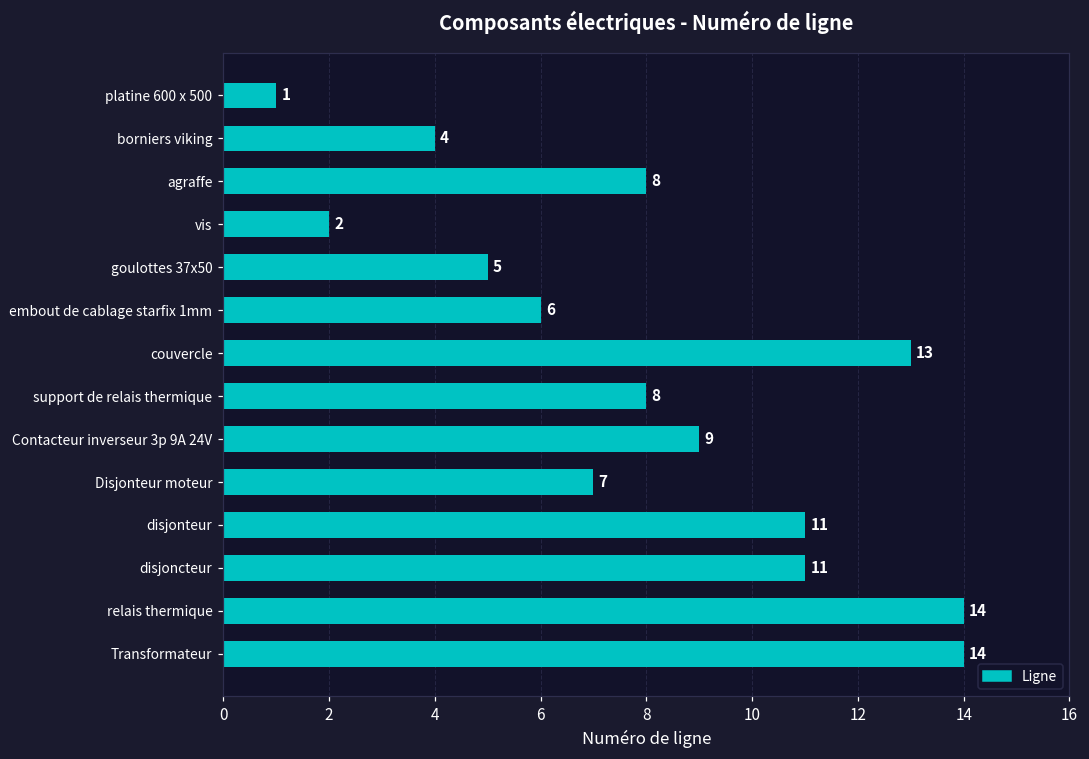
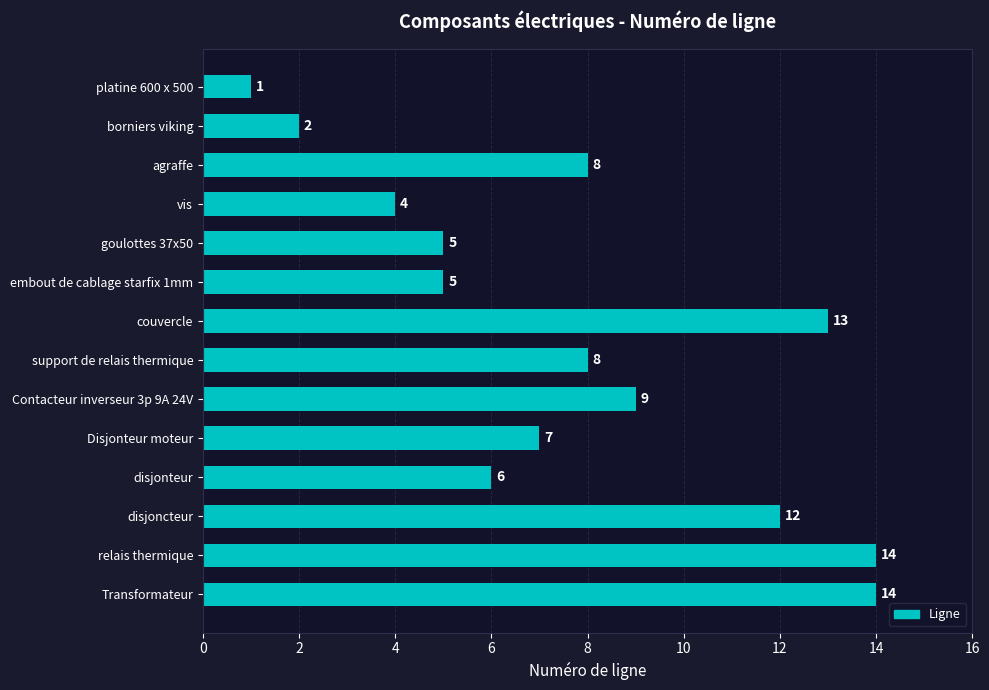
  {
    "platine 600 x 500": 1,
-   "borniers viking": 4,
+   "borniers viking": 2,
    "agraffe": 8,
-   "vis": 2,
+   "vis": 4,
    "goulottes 37x50": 5,
-   "embout de cablage starfix 1mm": 6,
+   "embout de cablage starfix 1mm": 5,
    "couvercle": 13,
    "support de relais thermique": 8,
    "Contacteur inverseur 3p 9A 24V": 9,
    "Disjonteur moteur": 7,
-   "disjonteur": 11,
-   "disjoncteur": 11,
+   "disjonteur": 6,
+   "disjoncteur": 12,
    "relais thermique": 14,
    "Transformateur": 14
  }
